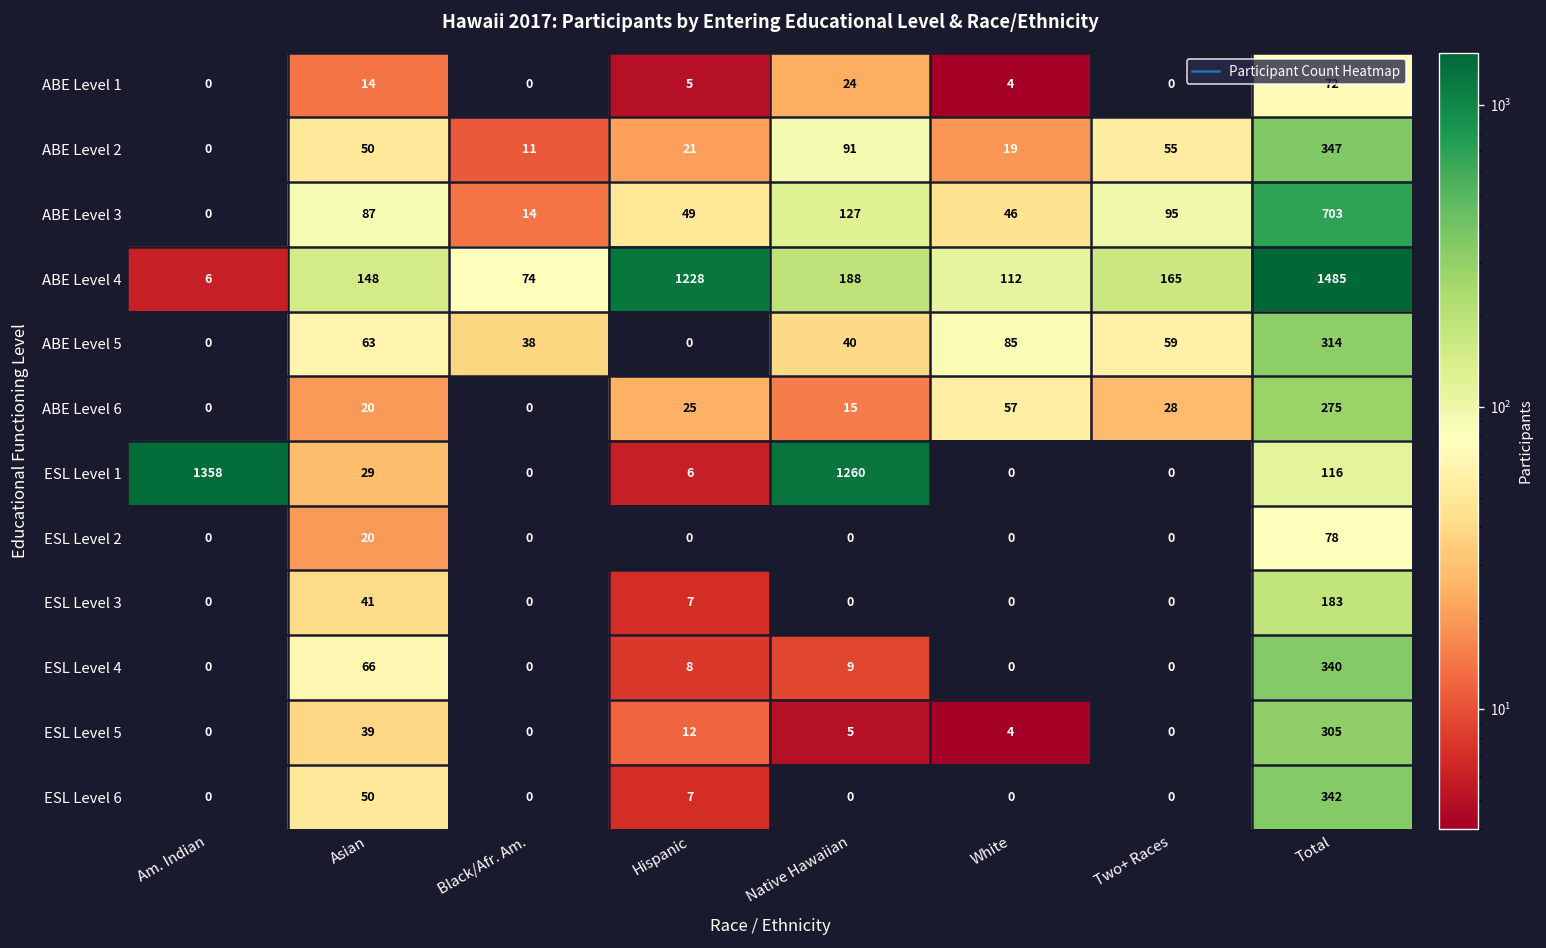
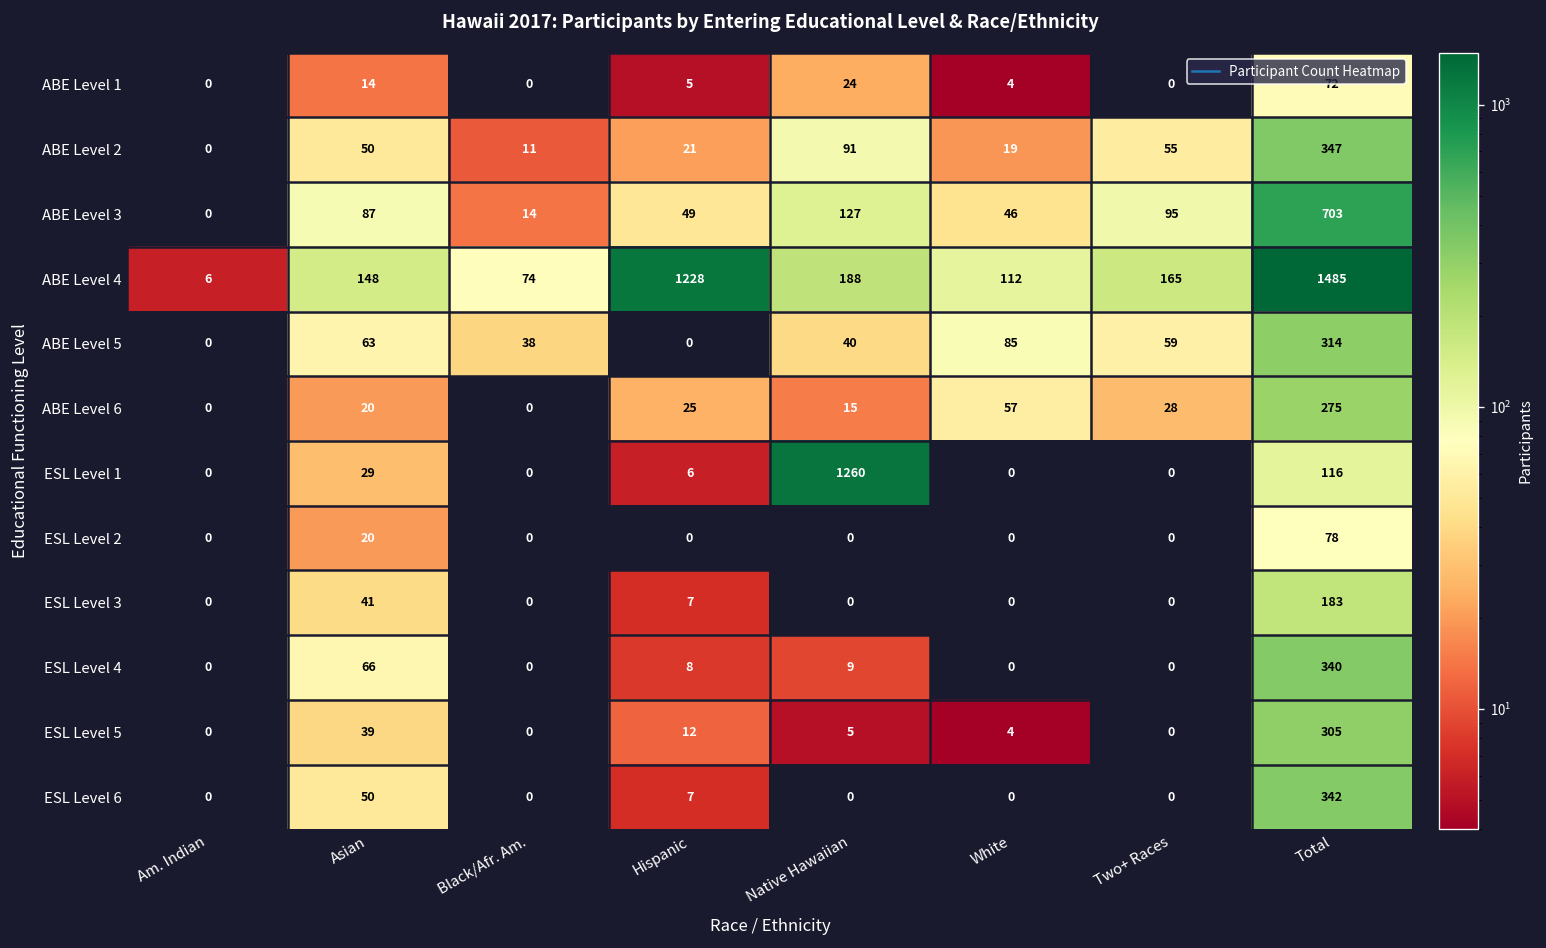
  {
    "ABE Level 1": {
      "Am. Indian": 0,
      "Asian": 14,
      "Black/Afr. Am.": 0,
      "Hispanic": 5,
      "Native Hawaiian": 24,
      "White": 4,
      "Two+ Races": 0
    },
    "ABE Level 2": {
      "Am. Indian": 0,
      "Asian": 50,
      "Black/Afr. Am.": 11,
      "Hispanic": 21,
      "Native Hawaiian": 91,
      "White": 19,
      "Two+ Races": 55,
      "Total": 347
    },
    "ABE Level 3": {
      "Am. Indian": 0,
      "Asian": 87,
      "Black/Afr. Am.": 14,
      "Hispanic": 49,
      "Native Hawaiian": 127,
      "White": 46,
      "Two+ Races": 95,
      "Total": 703
    },
    "ABE Level 4": {
      "Am. Indian": 6,
      "Asian": 148,
      "Black/Afr. Am.": 74,
      "Hispanic": 1228,
      "Native Hawaiian": 188,
      "White": 112,
      "Two+ Races": 165,
      "Total": 1485
    },
    "ABE Level 5": {
      "Am. Indian": 0,
      "Asian": 63,
      "Black/Afr. Am.": 38,
      "Hispanic": 0,
      "Native Hawaiian": 40,
      "White": 85,
      "Two+ Races": 59,
      "Total": 314
    },
    "ABE Level 6": {
      "Am. Indian": 0,
      "Asian": 20,
      "Black/Afr. Am.": 0,
      "Hispanic": 25,
      "Native Hawaiian": 15,
      "White": 57,
      "Two+ Races": 28,
      "Total": 275
    },
    "ESL Level 1": {
-     "Am. Indian": 1358,
+     "Am. Indian": 0,
      "Asian": 29,
      "Black/Afr. Am.": 0,
      "Hispanic": 6,
      "Native Hawaiian": 1260,
      "White": 0,
      "Two+ Races": 0,
      "Total": 116
    },
    "ESL Level 2": {
      "Am. Indian": 0,
      "Asian": 20,
      "Black/Afr. Am.": 0,
      "Hispanic": 0,
      "Native Hawaiian": 0,
      "White": 0,
      "Two+ Races": 0,
      "Total": 78
    },
    "ESL Level 3": {
      "Am. Indian": 0,
      "Asian": 41,
      "Black/Afr. Am.": 0,
      "Hispanic": 7,
      "Native Hawaiian": 0,
      "White": 0,
      "Two+ Races": 0,
      "Total": 183
    },
    "ESL Level 4": {
      "Am. Indian": 0,
      "Asian": 66,
      "Black/Afr. Am.": 0,
      "Hispanic": 8,
      "Native Hawaiian": 9,
      "White": 0,
      "Two+ Races": 0,
      "Total": 340
    },
    "ESL Level 5": {
      "Am. Indian": 0,
      "Asian": 39,
      "Black/Afr. Am.": 0,
      "Hispanic": 12,
      "Native Hawaiian": 5,
      "White": 4,
      "Two+ Races": 0,
      "Total": 305
    },
    "ESL Level 6": {
      "Am. Indian": 0,
      "Asian": 50,
      "Black/Afr. Am.": 0,
      "Hispanic": 7,
      "Native Hawaiian": 0,
      "White": 0,
      "Two+ Races": 0,
      "Total": 342
    }
  }
